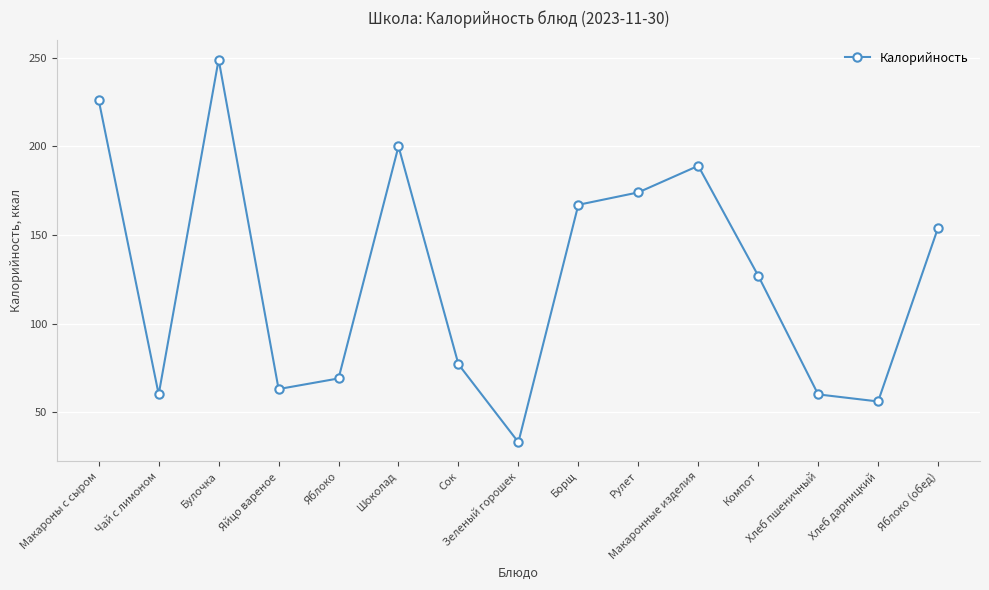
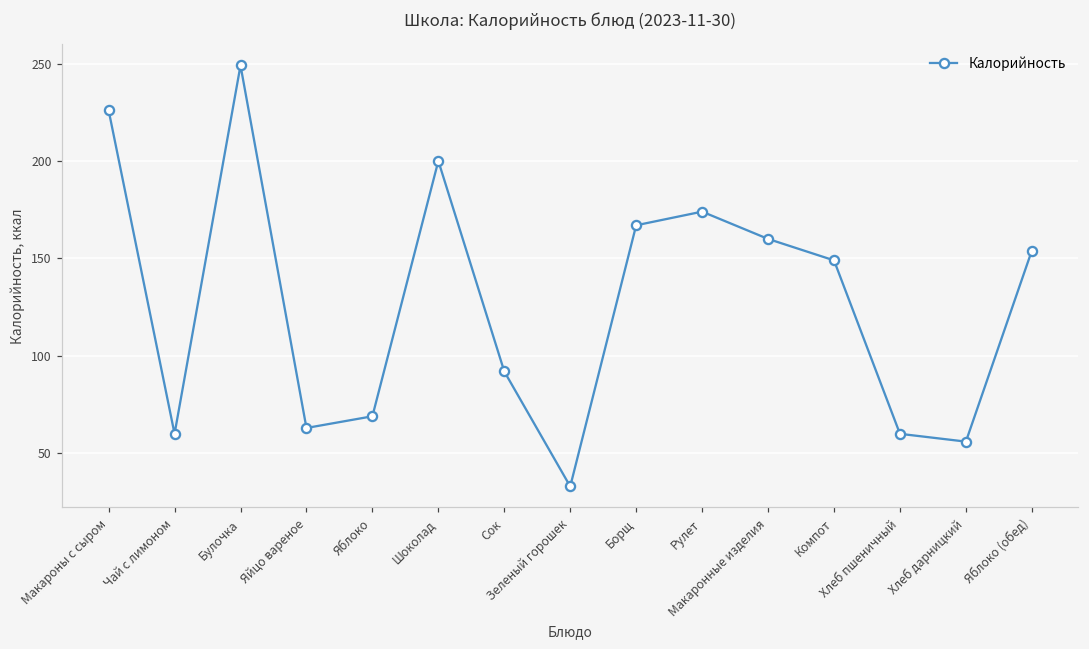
  {
    "Макароны с сыром": 226,
    "Чай с лимоном": 60,
    "Булочка": 249,
    "Яйцо вареное": 63,
    "Яблоко": 69,
    "Шоколад": 200,
-   "Сок": 77,
+   "Сок": 92,
    "Зеленый горошек": 33,
    "Борщ": 167,
    "Рулет": 174,
-   "Макаронные изделия": 189,
-   "Компот": 127,
+   "Макаронные изделия": 160,
+   "Компот": 149,
    "Хлеб пшеничный": 60,
    "Хлеб дарницкий": 56,
    "Яблоко (обед)": 154
  }
